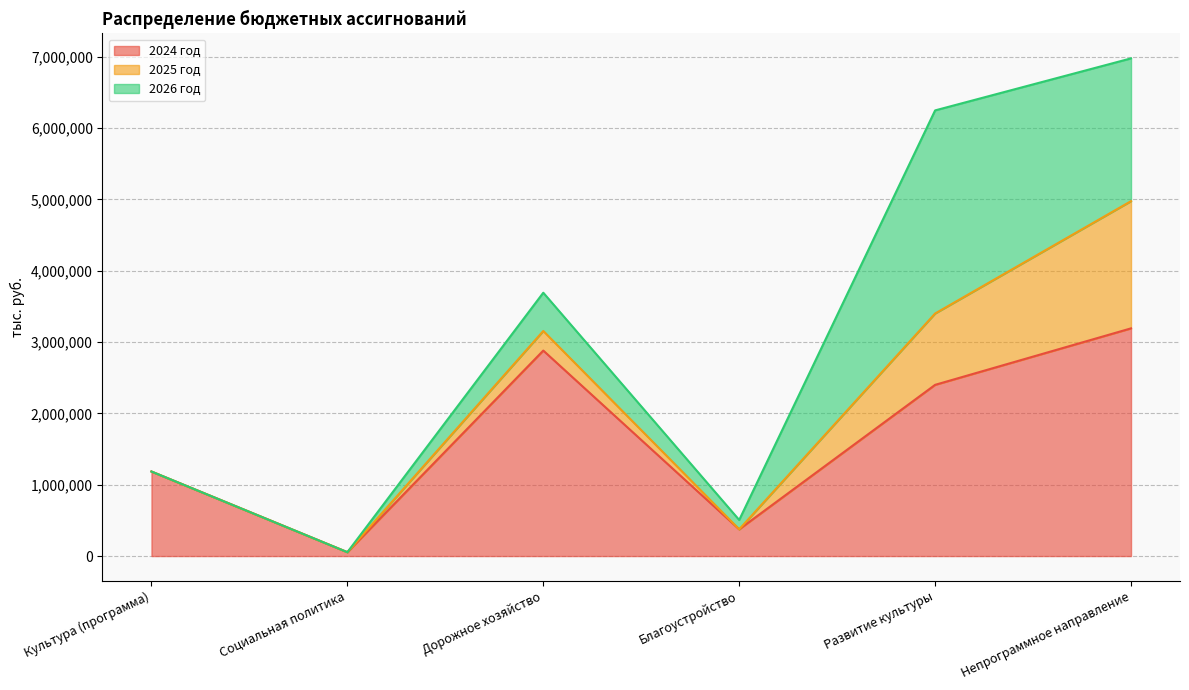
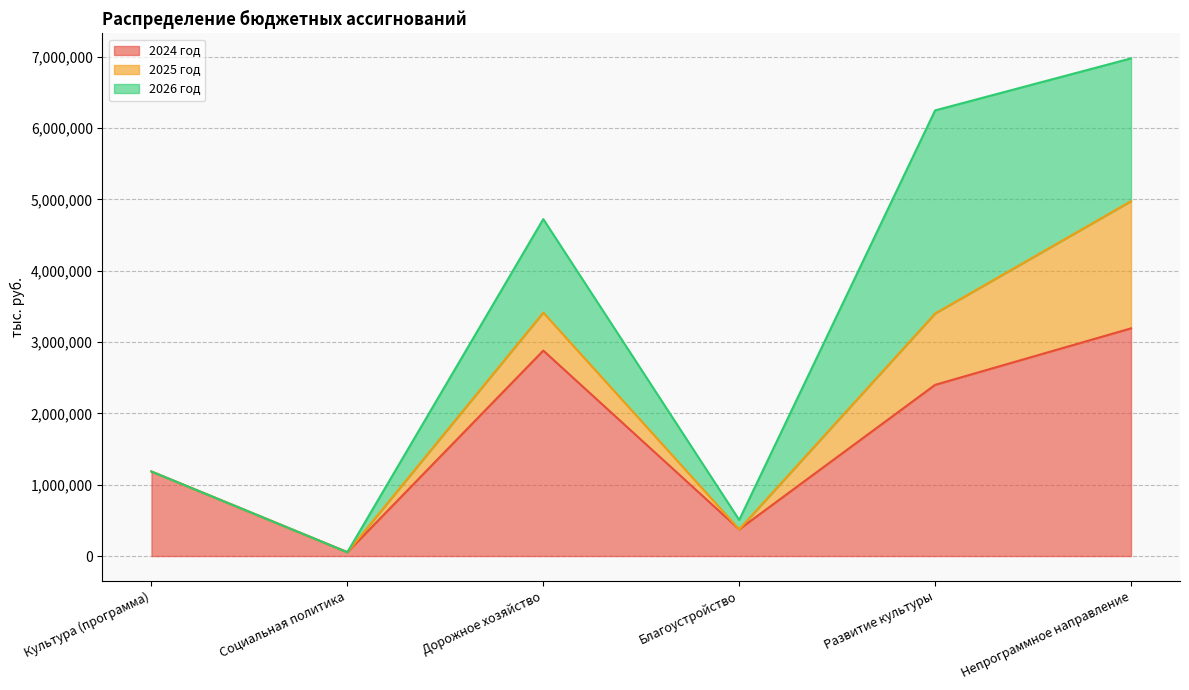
  {
    "2024 год": {
      "Дорожное хозяйство": "2,900,000",
      "Развитие культуры": "2,400,000",
      "Непрограммное направление": "3,200,000"
    },
    "2025 год": {
-     "Дорожное хозяйство": "300,000",
+     "Дорожное хозяйство": "500,000",
      "Развитие культуры": "1,000,000",
      "Непрограммное направление": "1,800,000"
    },
    "2026 год": {
-     "Дорожное хозяйство": "500,000",
+     "Дорожное хозяйство": "1,300,000",
      "Благоустройство": "100,000",
      "Развитие культуры": "2,800,000",
      "Непрограммное направление": "2,000,000"
    }
  }
